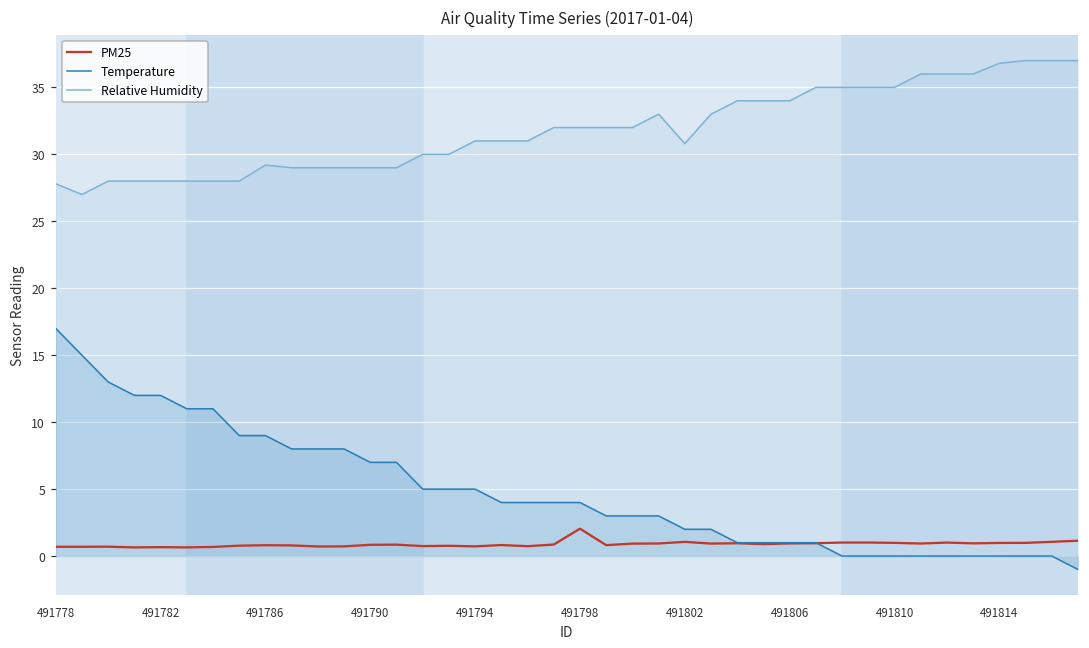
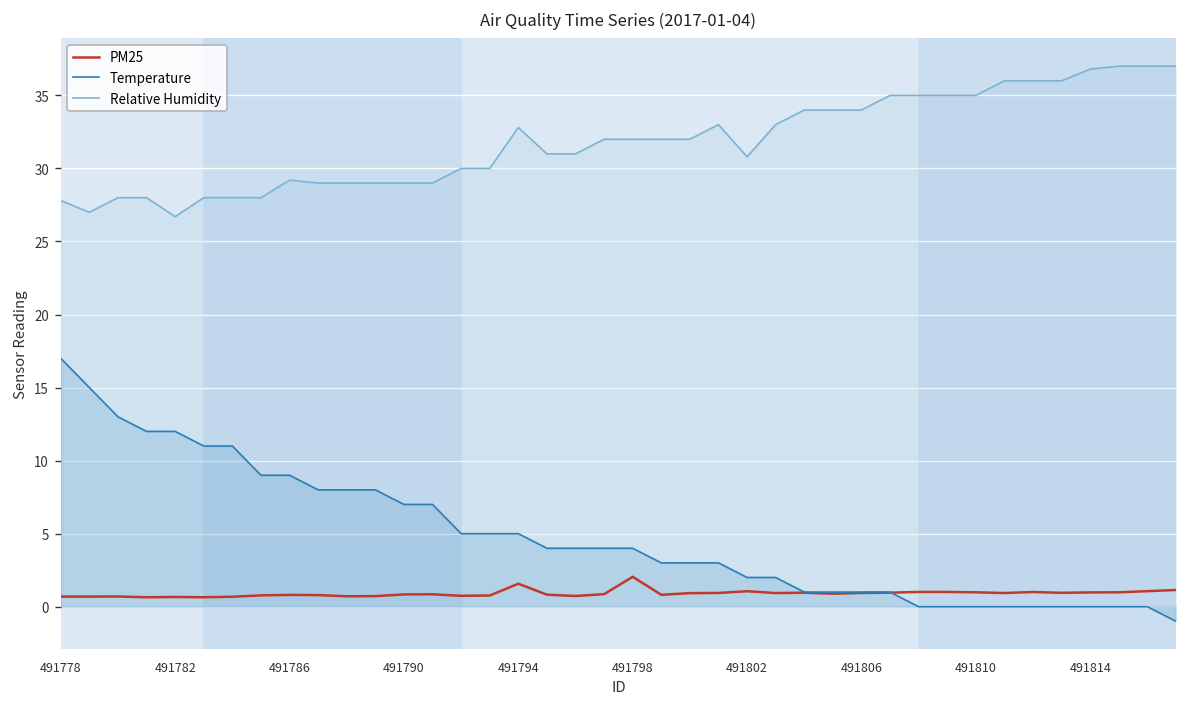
  {
    "PM25": {
      "491778": 0.7,
      "491782": 0.7,
      "491786": 0.8,
      "491790": 0.8,
-     "491794": 0.7,
+     "491794": 1.6,
      "491798": 2.0,
      "491802": 1.1,
      "491810": 1.0,
      "491814": 1.0
    },
    "Relative Humidity": {
      "491778": 27.8,
-     "491782": 28.0,
+     "491782": 26.7,
      "491786": 29.2,
      "491790": 29.0,
-     "491794": 31.0,
+     "491794": 32.8,
      "491798": 32.0,
      "491802": 30.8,
      "491806": 34.0,
      "491810": 35.0,
      "491814": 36.8
    }
  }
